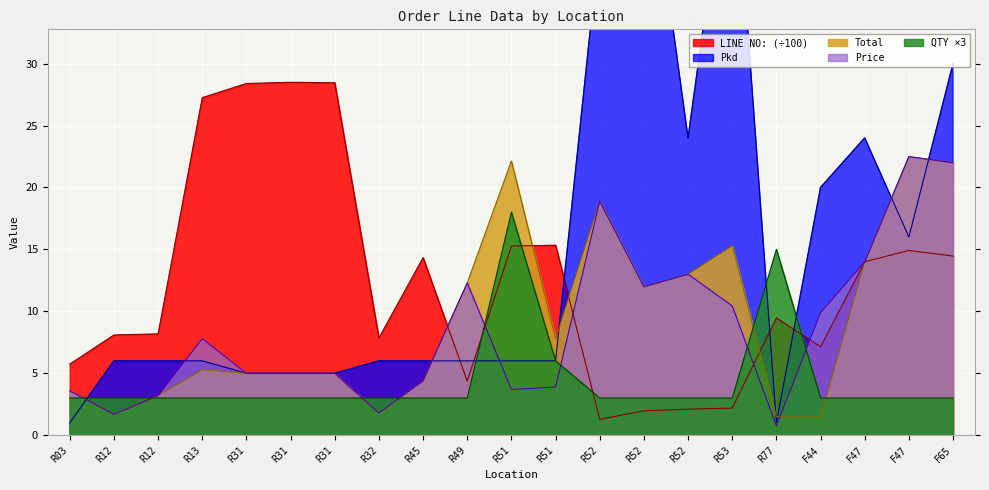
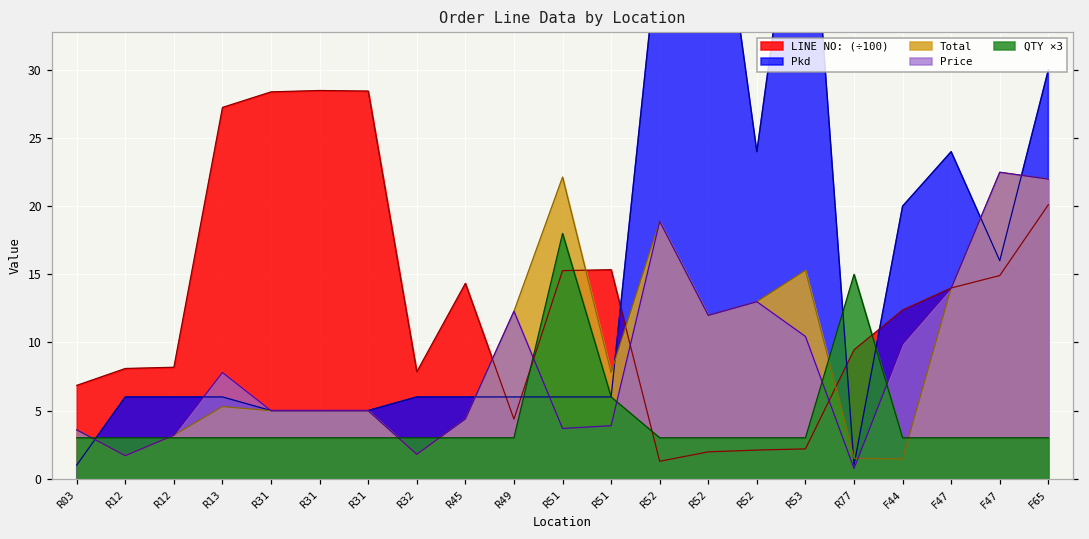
  {
    "LINE NO: (÷100)": {
-     "R03": 5.7,
+     "R03": 6.9,
      "R13": 27.3,
      "R32": 7.9,
      "R45": 14.3,
      "R49": 4.4,
      "R53": 2.2,
      "R77": 9.5,
-     "F44": 7.1,
-     "F65": 14.5
+     "F44": 12.4,
+     "F65": 20.1
    },
    "Pkd": {
      "R03": 1.0,
      "R13": 6.0,
      "R32": 6.0,
      "R45": 6.0,
      "R49": 6.0,
      "R77": 1.0,
      "F44": 20.0
    },
    "Total": {
      "R13": 5.3,
      "R53": 15.3,
      "R77": 1.5,
      "F44": 1.5
    },
    "Price": {
      "R13": 7.8,
      "R53": 10.4,
      "R77": 0.8,
      "F44": 9.9
    },
    "QTY ×3": {
      "R03": 3.0,
      "R13": 3.0,
      "R32": 3.0,
      "R45": 3.0,
      "R49": 3.0,
      "R53": 3.0,
      "R77": 15.0,
      "F44": 3.0,
      "F65": 3.0
    }
  }
